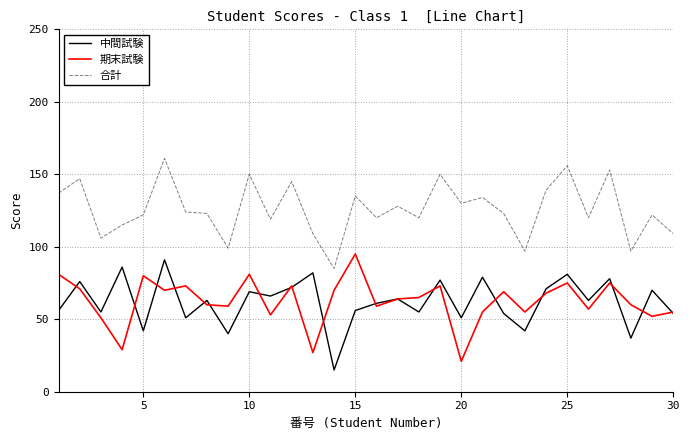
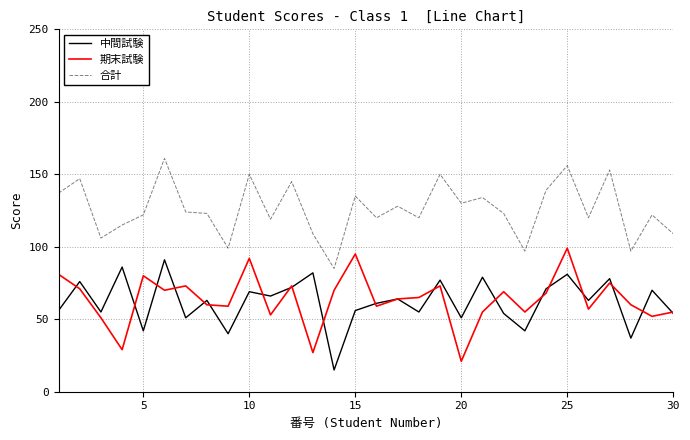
  {
    "期末試験": {
      "5": 80,
-     "10": 81,
+     "10": 92,
      "15": 95,
      "20": 21,
-     "25": 75
+     "25": 99
    }
  }
